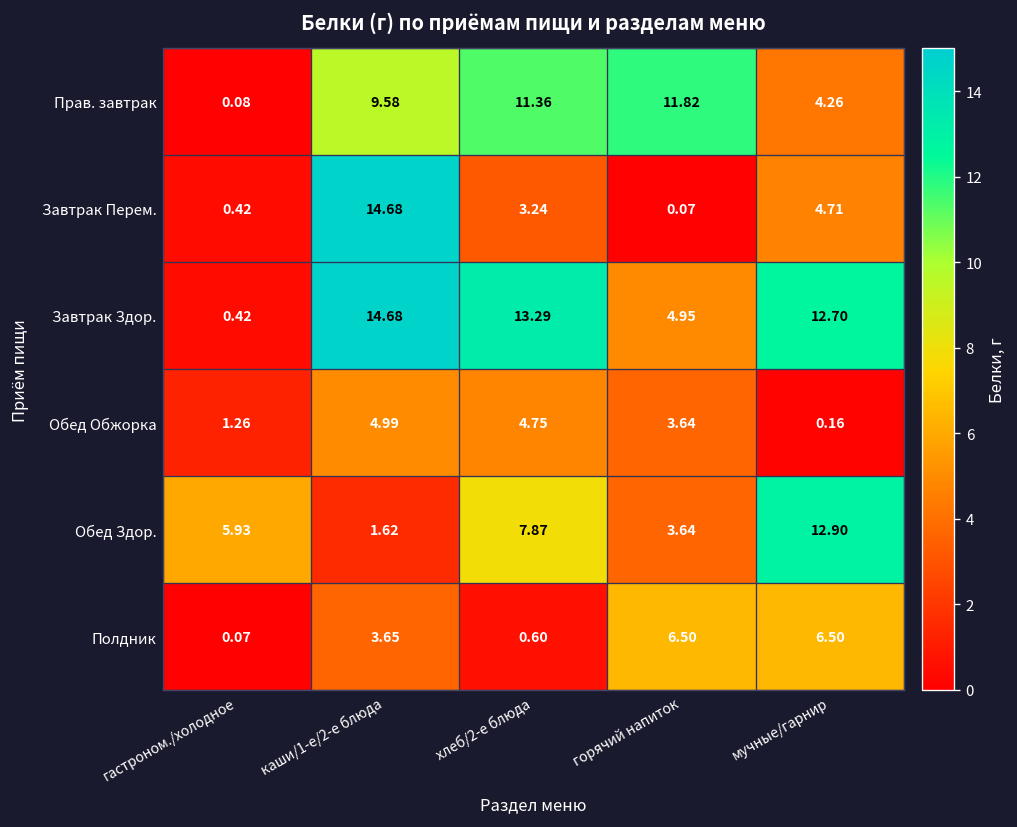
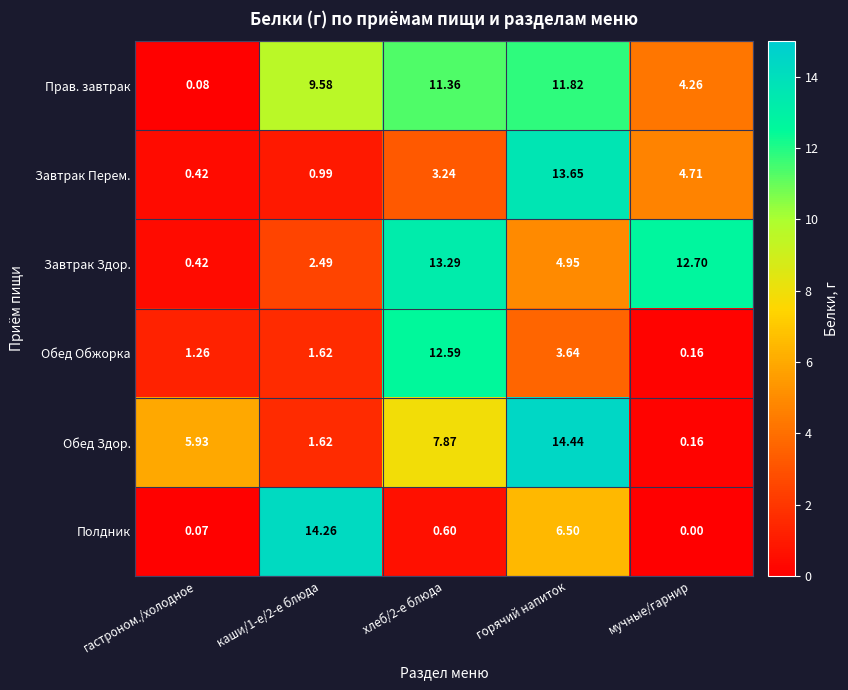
  {
    "Прав. завтрак": {
      "гастроном./холодное": 0.08,
      "каши/1-е/2-е блюда": 9.58,
      "хлеб/2-е блюда": 11.36,
      "горячий напиток": 11.82,
      "мучные/гарнир": 4.26
    },
    "Завтрак Перем.": {
      "гастроном./холодное": 0.42,
-     "каши/1-е/2-е блюда": 14.68,
+     "каши/1-е/2-е блюда": 0.99,
      "хлеб/2-е блюда": 3.24,
-     "горячий напиток": 0.07,
+     "горячий напиток": 13.65,
      "мучные/гарнир": 4.71
    },
    "Завтрак Здор.": {
      "гастроном./холодное": 0.42,
-     "каши/1-е/2-е блюда": 14.68,
+     "каши/1-е/2-е блюда": 2.49,
      "хлеб/2-е блюда": 13.29,
      "горячий напиток": 4.95,
      "мучные/гарнир": 12.70
    },
    "Обед Обжорка": {
      "гастроном./холодное": 1.26,
-     "каши/1-е/2-е блюда": 4.99,
-     "хлеб/2-е блюда": 4.75,
+     "каши/1-е/2-е блюда": 1.62,
+     "хлеб/2-е блюда": 12.59,
      "горячий напиток": 3.64,
      "мучные/гарнир": 0.16
    },
    "Обед Здор.": {
      "гастроном./холодное": 5.93,
      "каши/1-е/2-е блюда": 1.62,
      "хлеб/2-е блюда": 7.87,
-     "горячий напиток": 3.64,
-     "мучные/гарнир": 12.90
+     "горячий напиток": 14.44,
+     "мучные/гарнир": 0.16
    },
    "Полдник": {
      "гастроном./холодное": 0.07,
-     "каши/1-е/2-е блюда": 3.65,
+     "каши/1-е/2-е блюда": 14.26,
      "хлеб/2-е блюда": 0.60,
      "горячий напиток": 6.50,
-     "мучные/гарнир": 6.50
+     "мучные/гарнир": 0.00
    }
  }
